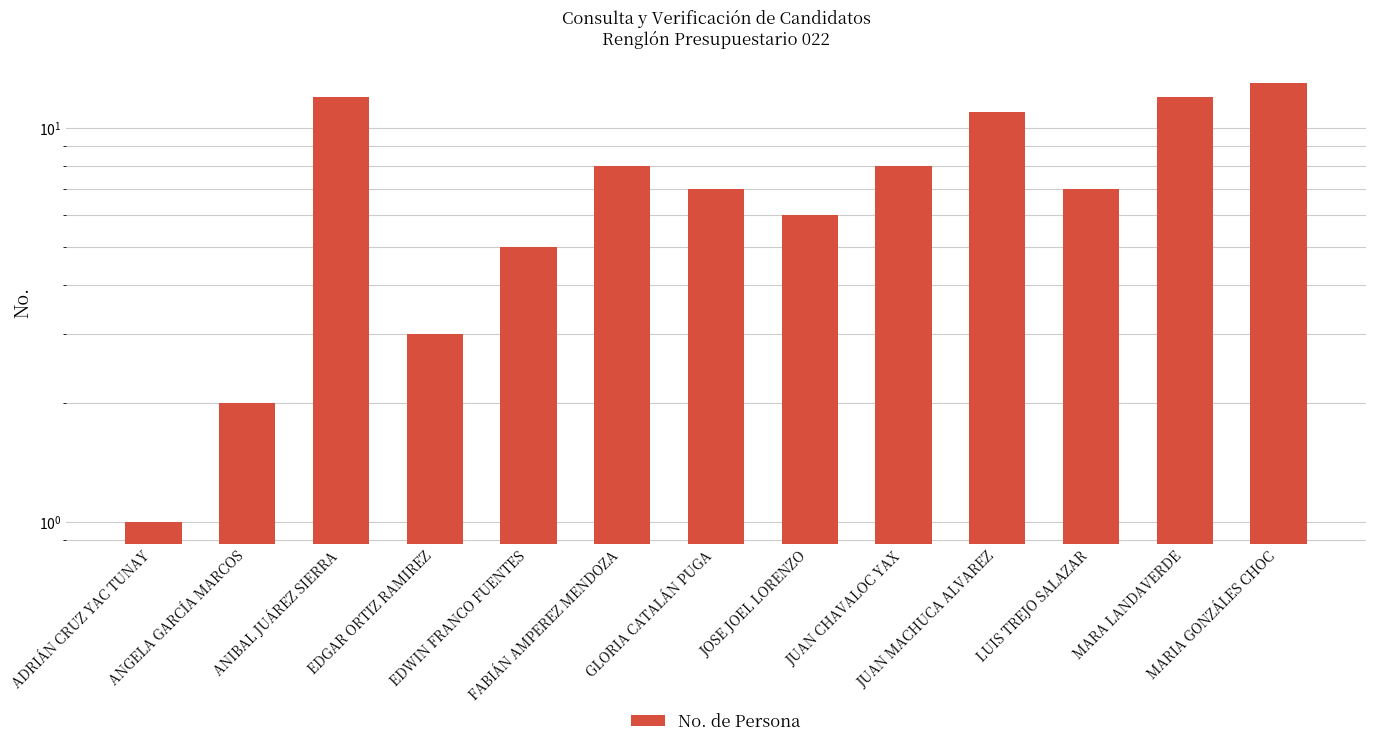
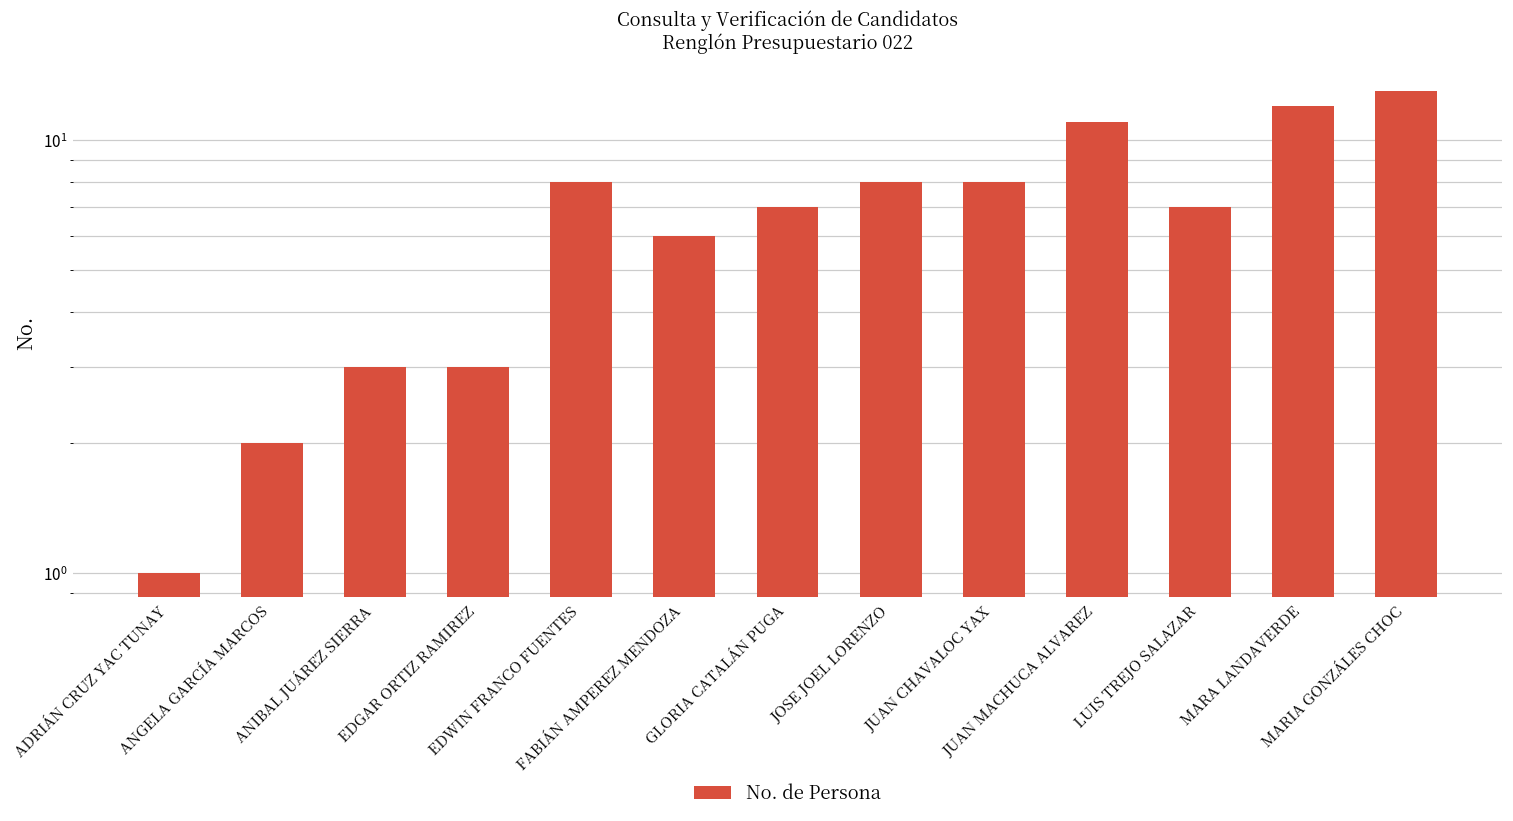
  {
    "ADRIÁN CRUZ YAC TUNAY": 1,
    "ANGELA GARCÍA MARCOS": 2,
-   "ANIBAL JUÁREZ SIERRA": 12,
+   "ANIBAL JUÁREZ SIERRA": 3,
    "EDGAR ORTIZ RAMIREZ": 3,
-   "EDWIN FRANCO FUENTES": 5,
-   "FABIÁN AMPEREZ MENDOZA": 8,
+   "EDWIN FRANCO FUENTES": 8,
+   "FABIÁN AMPEREZ MENDOZA": 6,
    "GLORIA CATALÁN PUGA": 7,
-   "JOSE JOEL LORENZO": 6,
+   "JOSE JOEL LORENZO": 8,
    "JUAN CHAVALOC YAX": 8,
    "JUAN MACHUCA ALVAREZ": 11,
    "LUIS TREJO SALAZAR": 7,
    "MARA LANDAVERDE": 12,
    "MARIA GONZÁLES CHOC": 13
  }
